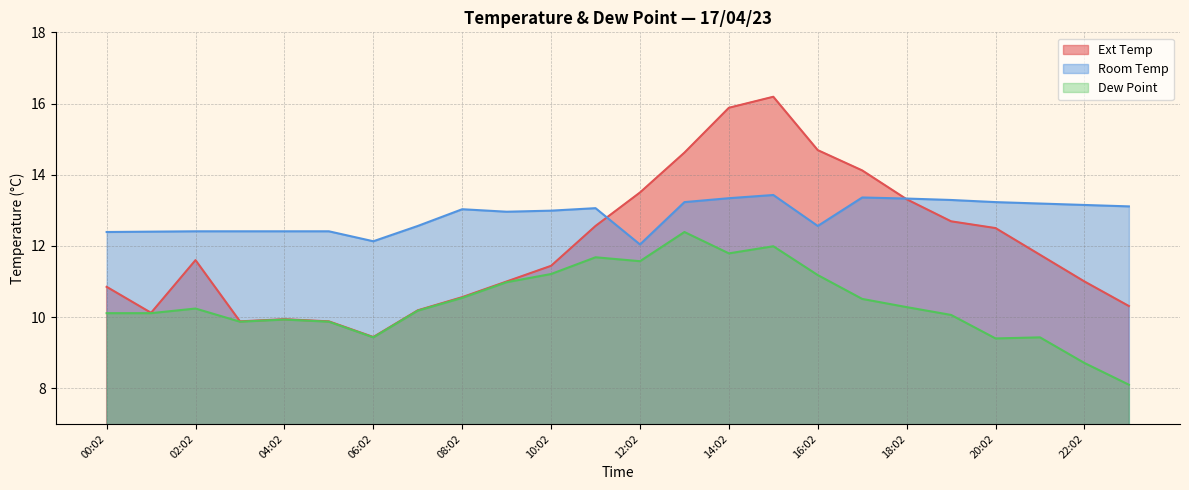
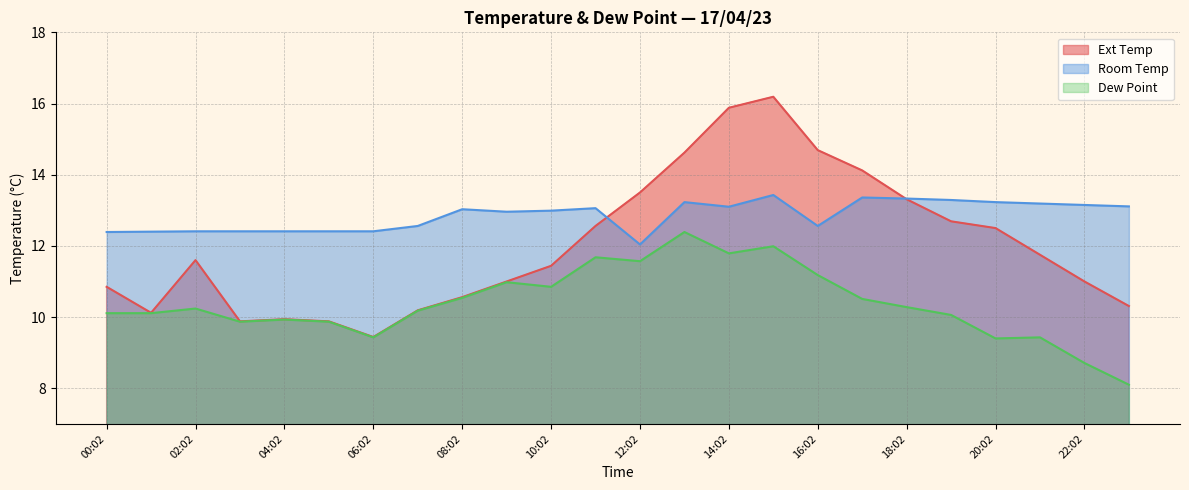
  {
    "Ext Temp": {
      "00:02": 10.9,
      "02:02": 11.6,
      "10:02": 11.4,
      "12:02": 13.5,
      "14:02": 15.9,
      "16:02": 14.7,
      "20:02": 12.5,
      "22:02": 11.0
    },
    "Room Temp": {
      "00:02": 12.4,
      "02:02": 12.4,
      "04:02": 12.4,
-     "06:02": 12.1,
+     "06:02": 12.4,
      "08:02": 13.0,
      "10:02": 13.0,
      "12:02": 12.0,
-     "14:02": 13.3,
+     "14:02": 13.1,
      "16:02": 12.6,
      "20:02": 13.2,
      "22:02": 13.2
    },
    "Dew Point": {
      "00:02": 10.1,
      "02:02": 10.2,
-     "10:02": 11.2,
+     "10:02": 10.9,
      "12:02": 11.6,
      "14:02": 11.8,
      "16:02": 11.2,
      "18:02": 10.3,
      "20:02": 9.4,
      "22:02": 8.7
    }
  }
